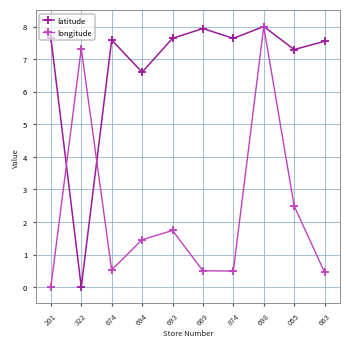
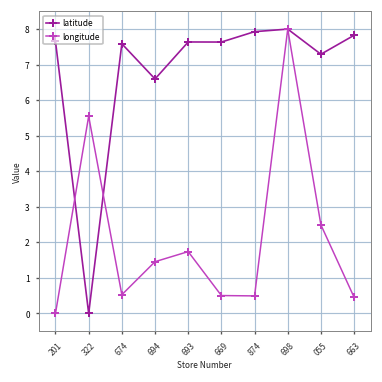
  {
    "latitude": {
      "322": 0.0,
      "674": 7.6,
      "694": 6.6,
      "693": 7.6,
-     "669": 7.9,
-     "874": 7.6,
+     "669": 7.6,
+     "874": 7.9,
      "055": 7.3,
-     "663": 7.5
+     "663": 7.8
    },
    "longitude": {
      "201": 0.0,
-     "322": 7.3,
+     "322": 5.5,
      "674": 0.5,
      "694": 1.5,
      "693": 1.7,
      "669": 0.5,
      "874": 0.5,
      "055": 2.5,
      "663": 0.5
    }
  }
